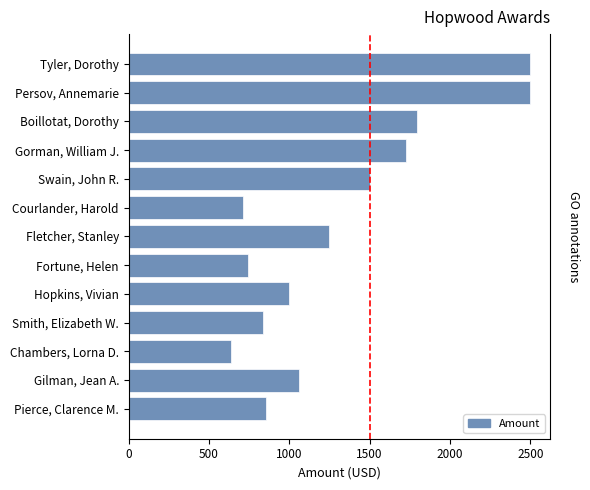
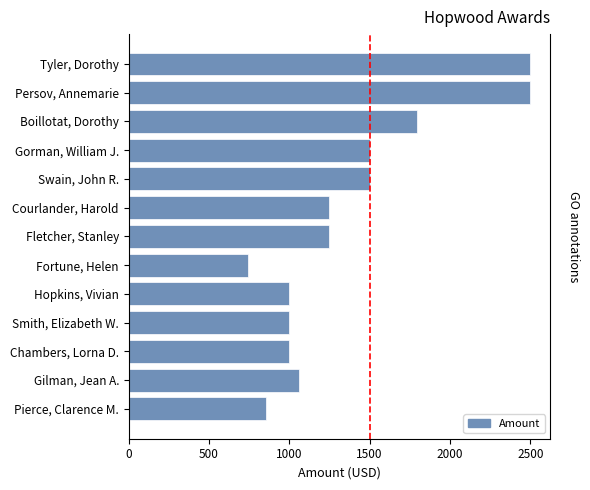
  {
    "Tyler, Dorothy": 2500,
    "Persov, Annemarie": 2500,
    "Boillotat, Dorothy": 1790,
-   "Gorman, William J.": 1720,
+   "Gorman, William J.": 1500,
    "Swain, John R.": 1500,
-   "Courlander, Harold": 710,
+   "Courlander, Harold": 1250,
    "Fletcher, Stanley": 1250,
    "Fortune, Helen": 740,
    "Hopkins, Vivian": 1000,
-   "Smith, Elizabeth W.": 830,
-   "Chambers, Lorna D.": 630,
+   "Smith, Elizabeth W.": 1000,
+   "Chambers, Lorna D.": 1000,
    "Gilman, Jean A.": 1060,
    "Pierce, Clarence M.": 860
  }
